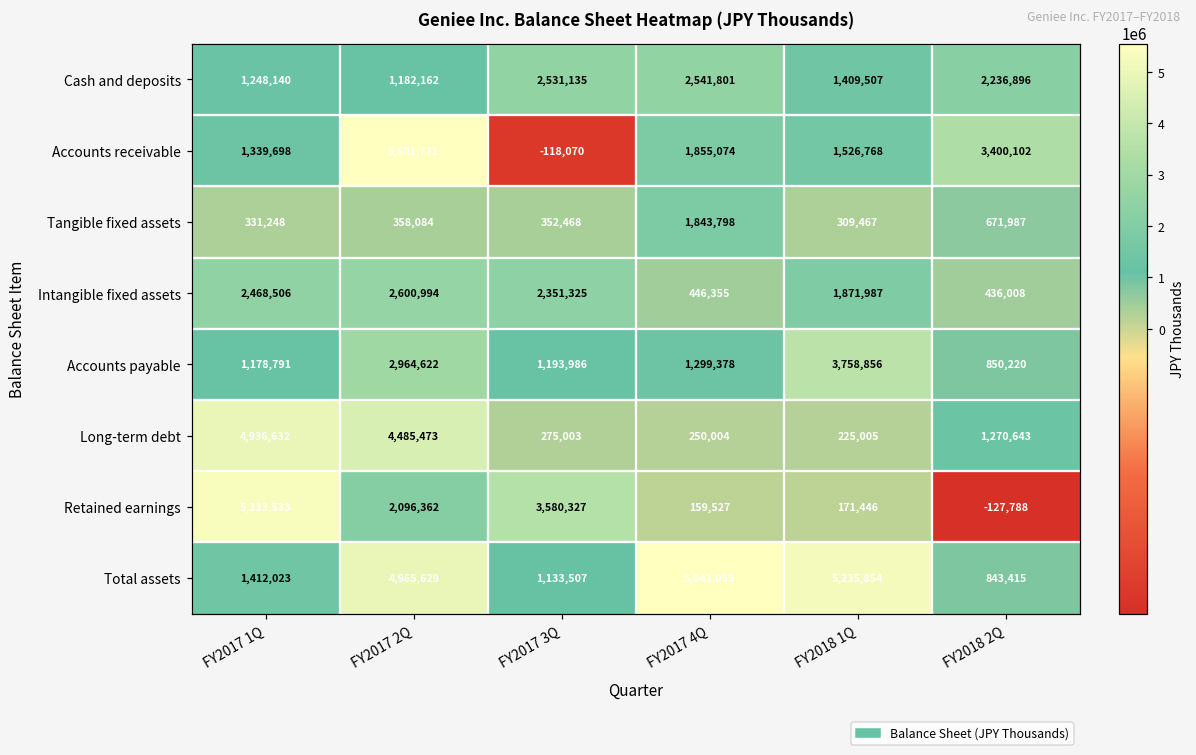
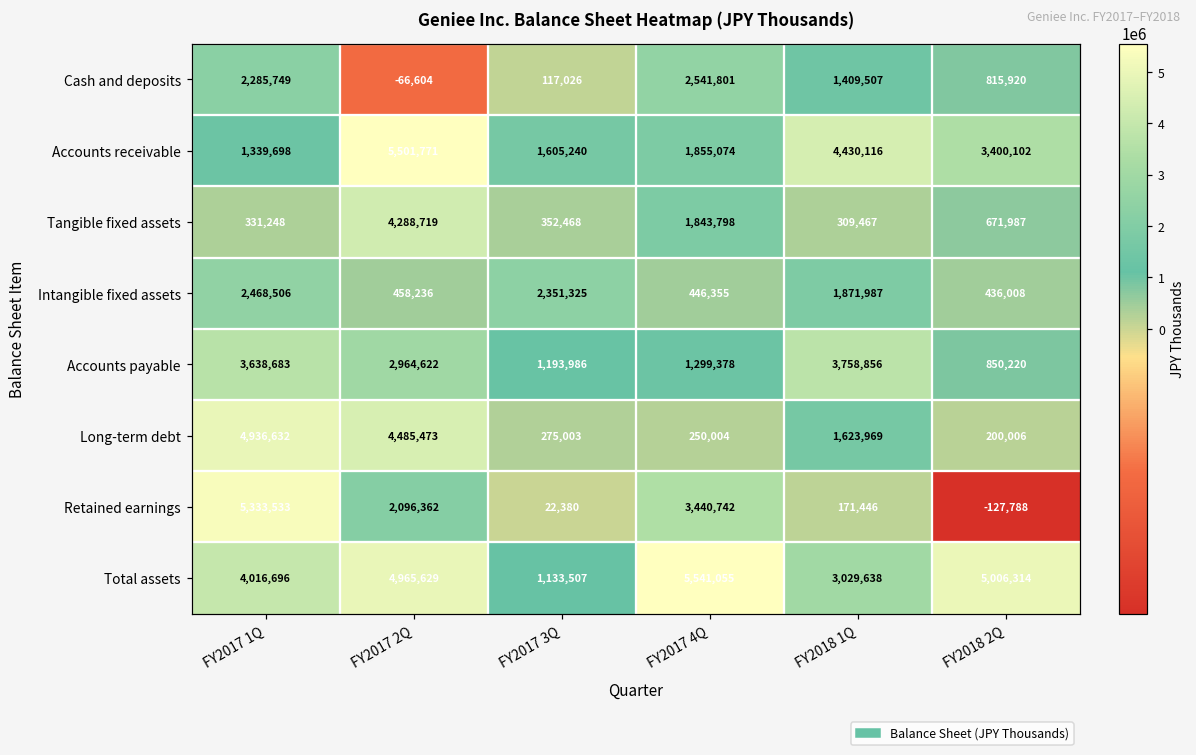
  {
    "Cash and deposits": {
-     "FY2017 1Q": "1,248,140",
-     "FY2017 2Q": "1,182,162",
-     "FY2017 3Q": "2,531,135",
+     "FY2017 1Q": "2,285,749",
+     "FY2017 2Q": "-66,604",
+     "FY2017 3Q": "117,026",
      "FY2017 4Q": "2,541,801",
      "FY2018 1Q": "1,409,507",
-     "FY2018 2Q": "2,236,896"
+     "FY2018 2Q": "815,920"
    },
    "Accounts receivable": {
      "FY2017 1Q": "1,339,698",
      "FY2017 2Q": "5,501,771",
-     "FY2017 3Q": "-118,070",
+     "FY2017 3Q": "1,605,240",
      "FY2017 4Q": "1,855,074",
-     "FY2018 1Q": "1,526,768",
+     "FY2018 1Q": "4,430,116",
      "FY2018 2Q": "3,400,102"
    },
    "Tangible fixed assets": {
      "FY2017 1Q": "331,248",
-     "FY2017 2Q": "358,084",
+     "FY2017 2Q": "4,288,719",
      "FY2017 3Q": "352,468",
      "FY2017 4Q": "1,843,798",
      "FY2018 1Q": "309,467",
      "FY2018 2Q": "671,987"
    },
    "Intangible fixed assets": {
      "FY2017 1Q": "2,468,506",
-     "FY2017 2Q": "2,600,994",
+     "FY2017 2Q": "458,236",
      "FY2017 3Q": "2,351,325",
      "FY2017 4Q": "446,355",
      "FY2018 1Q": "1,871,987",
      "FY2018 2Q": "436,008"
    },
    "Accounts payable": {
-     "FY2017 1Q": "1,178,791",
+     "FY2017 1Q": "3,638,683",
      "FY2017 2Q": "2,964,622",
      "FY2017 3Q": "1,193,986",
      "FY2017 4Q": "1,299,378",
      "FY2018 1Q": "3,758,856",
      "FY2018 2Q": "850,220"
    },
    "Long-term debt": {
      "FY2017 1Q": "4,936,632",
      "FY2017 2Q": "4,485,473",
      "FY2017 3Q": "275,003",
      "FY2017 4Q": "250,004",
-     "FY2018 1Q": "225,005",
-     "FY2018 2Q": "1,270,643"
+     "FY2018 1Q": "1,623,969",
+     "FY2018 2Q": "200,006"
    },
    "Retained earnings": {
      "FY2017 1Q": "5,333,533",
      "FY2017 2Q": "2,096,362",
-     "FY2017 3Q": "3,580,327",
-     "FY2017 4Q": "159,527",
+     "FY2017 3Q": "22,380",
+     "FY2017 4Q": "3,440,742",
      "FY2018 1Q": "171,446",
      "FY2018 2Q": "-127,788"
    },
    "Total assets": {
-     "FY2017 1Q": "1,412,023",
+     "FY2017 1Q": "4,016,696",
      "FY2017 2Q": "4,965,629",
      "FY2017 3Q": "1,133,507",
      "FY2017 4Q": "5,541,055",
-     "FY2018 1Q": "5,235,854",
-     "FY2018 2Q": "843,415"
+     "FY2018 1Q": "3,029,638",
+     "FY2018 2Q": "5,006,314"
    }
  }
